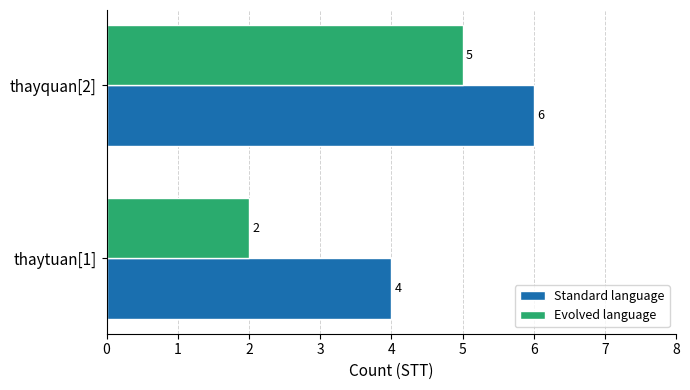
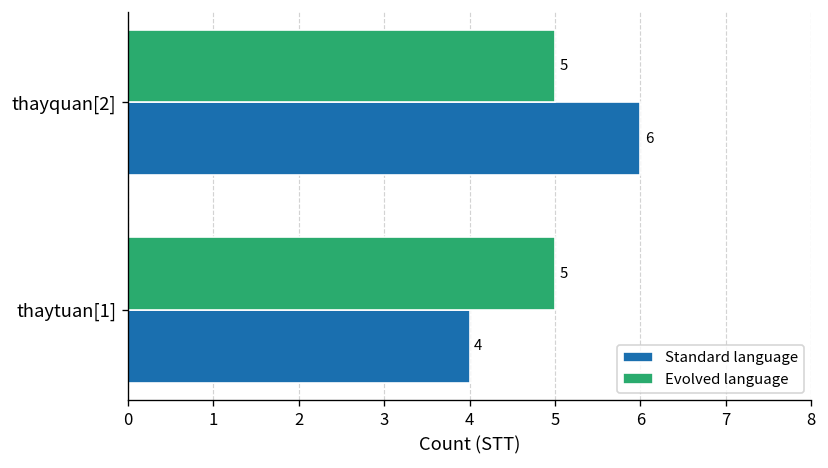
  {
    "Standard language": {
      "thayquan[2]": 6,
      "thaytuan[1]": 4
    },
    "Evolved language": {
      "thayquan[2]": 5,
-     "thaytuan[1]": 2
+     "thaytuan[1]": 5
    }
  }
